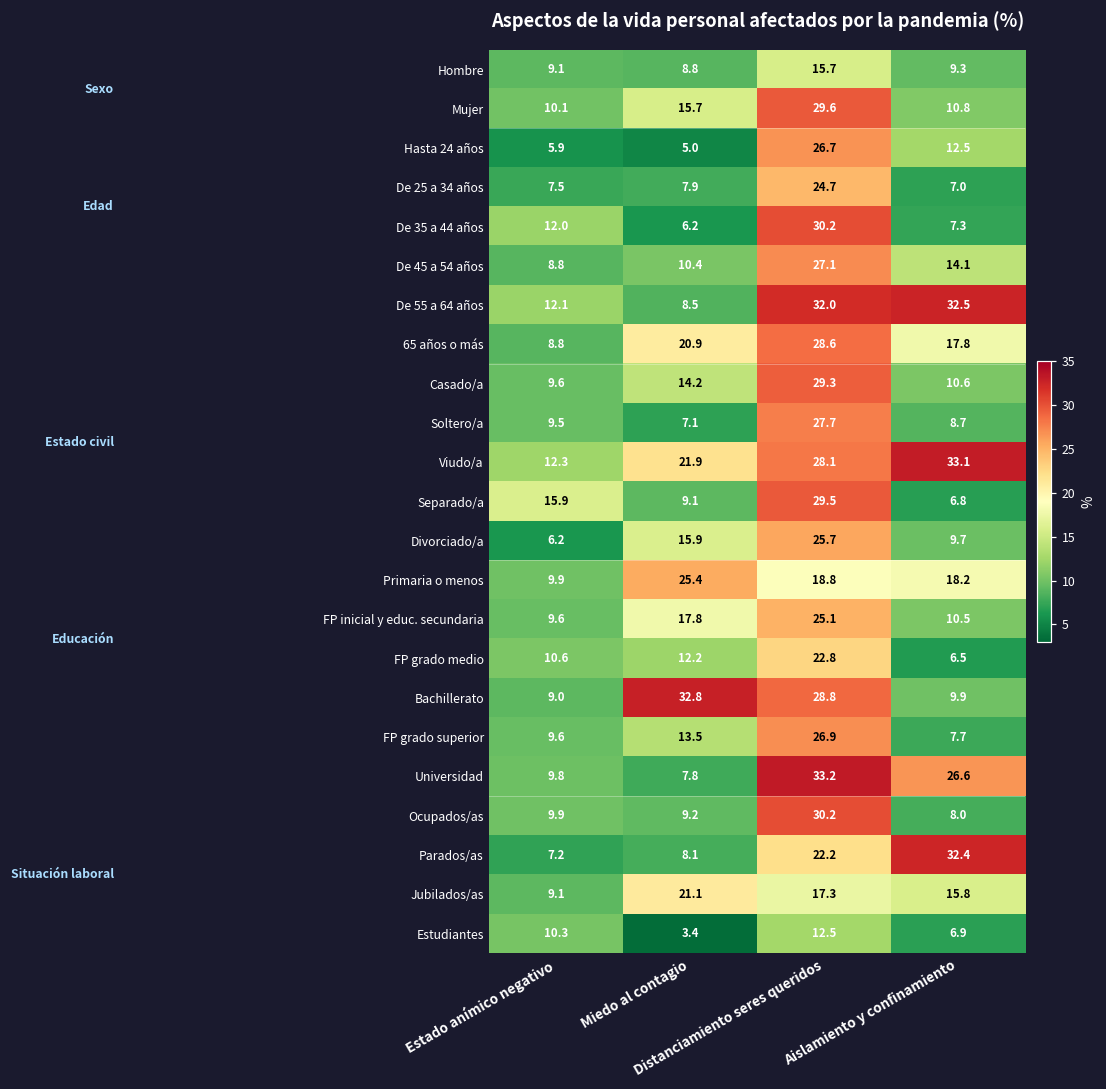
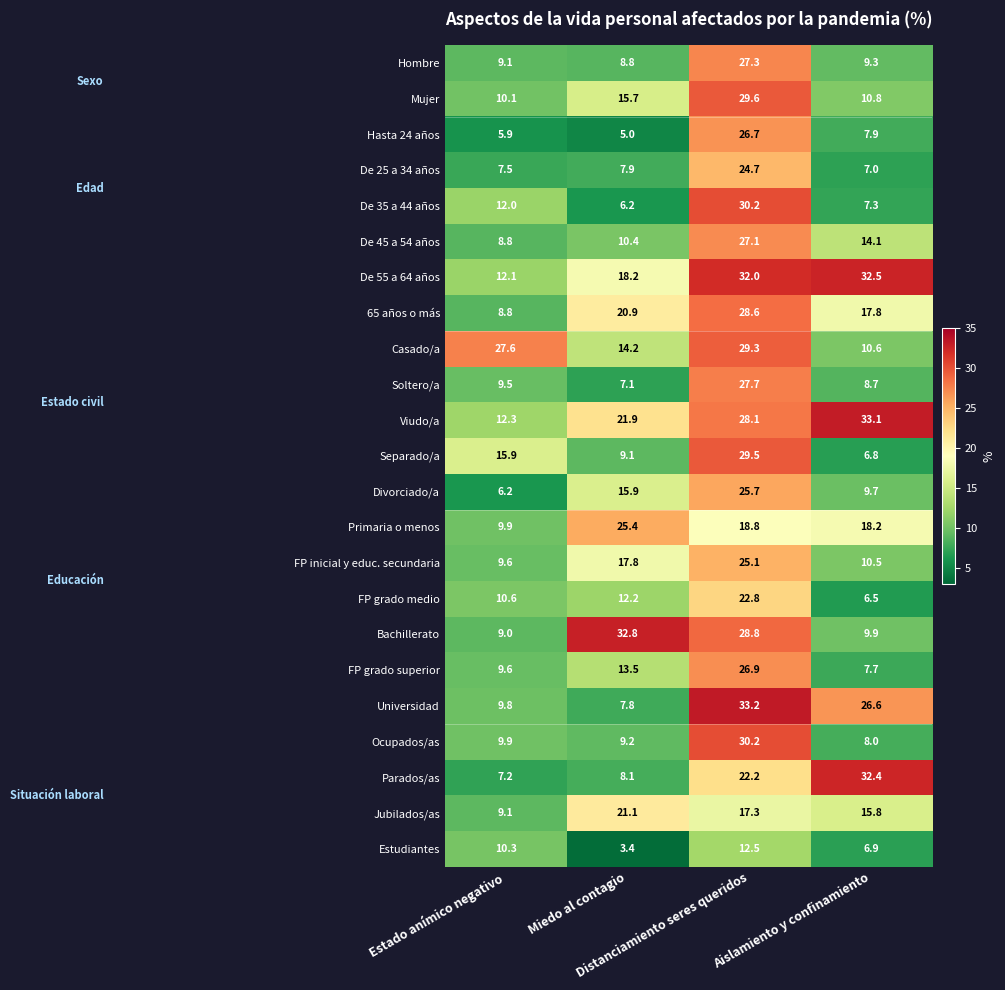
  {
    "Hombre": {
      "Estado anímico negativo": 9.1,
      "Miedo al contagio": 8.8,
-     "Distanciamiento seres queridos": 15.7,
+     "Distanciamiento seres queridos": 27.3,
      "Aislamiento y confinamiento": 9.3
    },
    "Mujer": {
      "Estado anímico negativo": 10.1,
      "Miedo al contagio": 15.7,
      "Distanciamiento seres queridos": 29.6,
      "Aislamiento y confinamiento": 10.8
    },
    "Hasta 24 años": {
      "Estado anímico negativo": 5.9,
      "Miedo al contagio": 5.0,
      "Distanciamiento seres queridos": 26.7,
-     "Aislamiento y confinamiento": 12.5
+     "Aislamiento y confinamiento": 7.9
    },
    "De 25 a 34 años": {
      "Estado anímico negativo": 7.5,
      "Miedo al contagio": 7.9,
      "Distanciamiento seres queridos": 24.7,
      "Aislamiento y confinamiento": 7.0
    },
    "De 35 a 44 años": {
      "Estado anímico negativo": 12.0,
      "Miedo al contagio": 6.2,
      "Distanciamiento seres queridos": 30.2,
      "Aislamiento y confinamiento": 7.3
    },
    "De 45 a 54 años": {
      "Estado anímico negativo": 8.8,
      "Miedo al contagio": 10.4,
      "Distanciamiento seres queridos": 27.1,
      "Aislamiento y confinamiento": 14.1
    },
    "De 55 a 64 años": {
      "Estado anímico negativo": 12.1,
-     "Miedo al contagio": 8.5,
+     "Miedo al contagio": 18.2,
      "Distanciamiento seres queridos": 32.0,
      "Aislamiento y confinamiento": 32.5
    },
    "65 años o más": {
      "Estado anímico negativo": 8.8,
      "Miedo al contagio": 20.9,
      "Distanciamiento seres queridos": 28.6,
      "Aislamiento y confinamiento": 17.8
    },
    "Casado/a": {
-     "Estado anímico negativo": 9.6,
+     "Estado anímico negativo": 27.6,
      "Miedo al contagio": 14.2,
      "Distanciamiento seres queridos": 29.3,
      "Aislamiento y confinamiento": 10.6
    },
    "Soltero/a": {
      "Estado anímico negativo": 9.5,
      "Miedo al contagio": 7.1,
      "Distanciamiento seres queridos": 27.7,
      "Aislamiento y confinamiento": 8.7
    },
    "Viudo/a": {
      "Estado anímico negativo": 12.3,
      "Miedo al contagio": 21.9,
      "Distanciamiento seres queridos": 28.1,
      "Aislamiento y confinamiento": 33.1
    },
    "Separado/a": {
      "Estado anímico negativo": 15.9,
      "Miedo al contagio": 9.1,
      "Distanciamiento seres queridos": 29.5,
      "Aislamiento y confinamiento": 6.8
    },
    "Divorciado/a": {
      "Estado anímico negativo": 6.2,
      "Miedo al contagio": 15.9,
      "Distanciamiento seres queridos": 25.7,
      "Aislamiento y confinamiento": 9.7
    },
    "Primaria o menos": {
      "Estado anímico negativo": 9.9,
      "Miedo al contagio": 25.4,
      "Distanciamiento seres queridos": 18.8,
      "Aislamiento y confinamiento": 18.2
    },
    "FP inicial y educ. secundaria": {
      "Estado anímico negativo": 9.6,
      "Miedo al contagio": 17.8,
      "Distanciamiento seres queridos": 25.1,
      "Aislamiento y confinamiento": 10.5
    },
    "FP grado medio": {
      "Estado anímico negativo": 10.6,
      "Miedo al contagio": 12.2,
      "Distanciamiento seres queridos": 22.8,
      "Aislamiento y confinamiento": 6.5
    },
    "Bachillerato": {
      "Estado anímico negativo": 9.0,
      "Miedo al contagio": 32.8,
      "Distanciamiento seres queridos": 28.8,
      "Aislamiento y confinamiento": 9.9
    },
    "FP grado superior": {
      "Estado anímico negativo": 9.6,
      "Miedo al contagio": 13.5,
      "Distanciamiento seres queridos": 26.9,
      "Aislamiento y confinamiento": 7.7
    },
    "Universidad": {
      "Estado anímico negativo": 9.8,
      "Miedo al contagio": 7.8,
      "Distanciamiento seres queridos": 33.2,
      "Aislamiento y confinamiento": 26.6
    },
    "Ocupados/as": {
      "Estado anímico negativo": 9.9,
      "Miedo al contagio": 9.2,
      "Distanciamiento seres queridos": 30.2,
      "Aislamiento y confinamiento": 8.0
    },
    "Parados/as": {
      "Estado anímico negativo": 7.2,
      "Miedo al contagio": 8.1,
      "Distanciamiento seres queridos": 22.2,
      "Aislamiento y confinamiento": 32.4
    },
    "Jubilados/as": {
      "Estado anímico negativo": 9.1,
      "Miedo al contagio": 21.1,
      "Distanciamiento seres queridos": 17.3,
      "Aislamiento y confinamiento": 15.8
    },
    "Estudiantes": {
      "Estado anímico negativo": 10.3,
      "Miedo al contagio": 3.4,
      "Distanciamiento seres queridos": 12.5,
      "Aislamiento y confinamiento": 6.9
    }
  }
